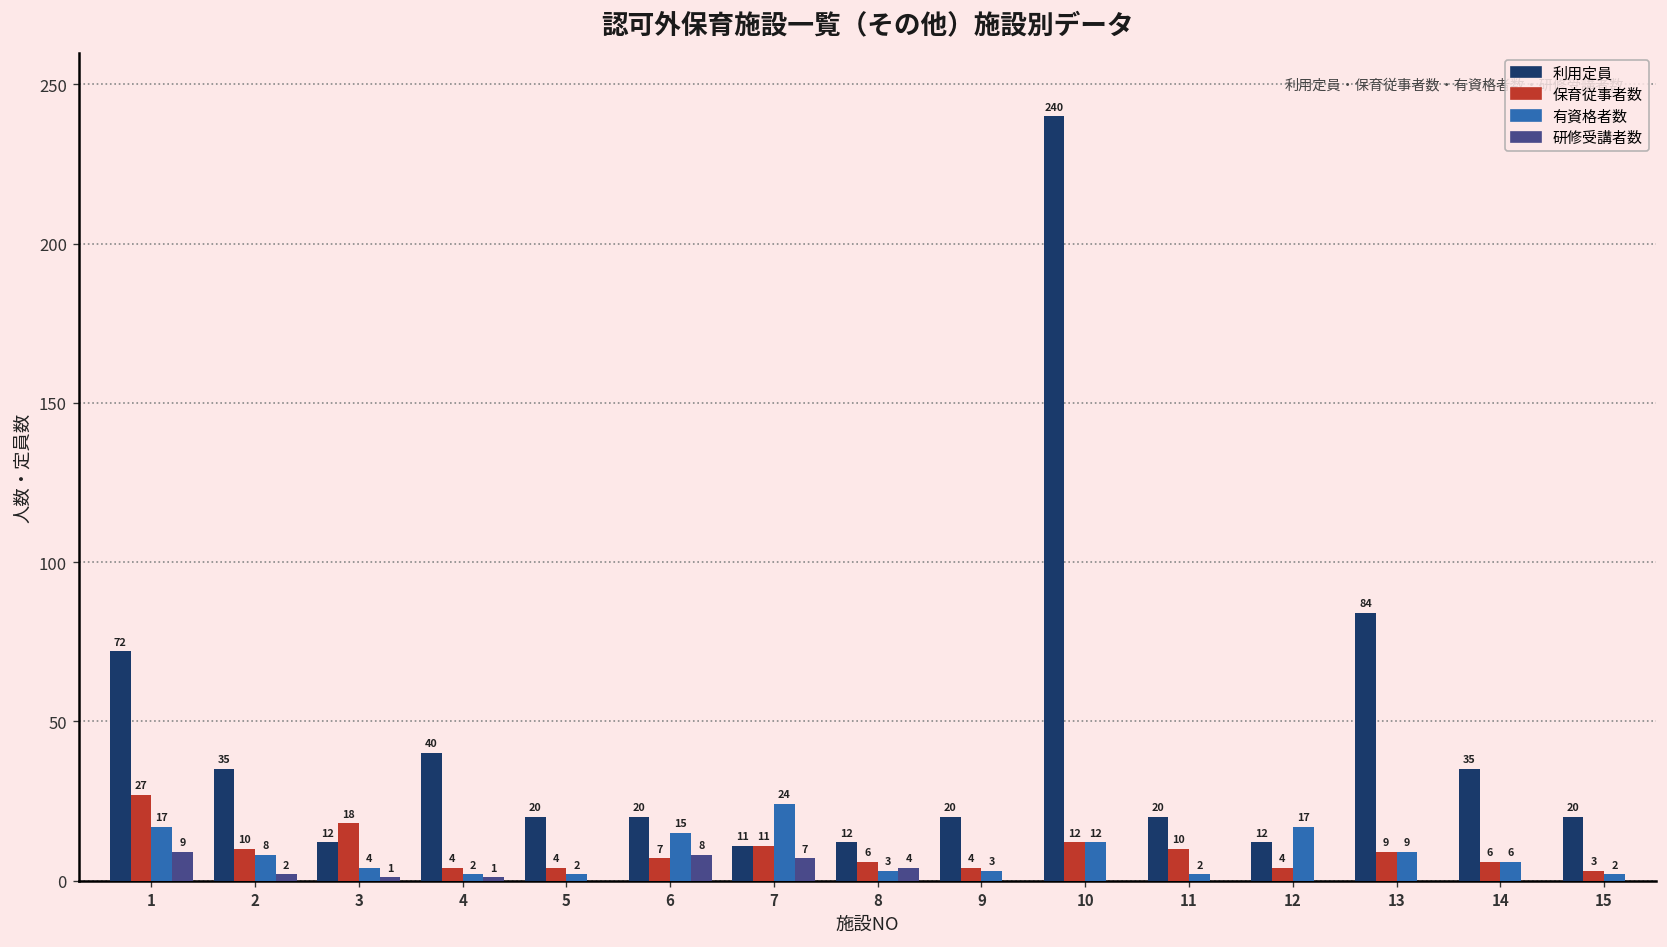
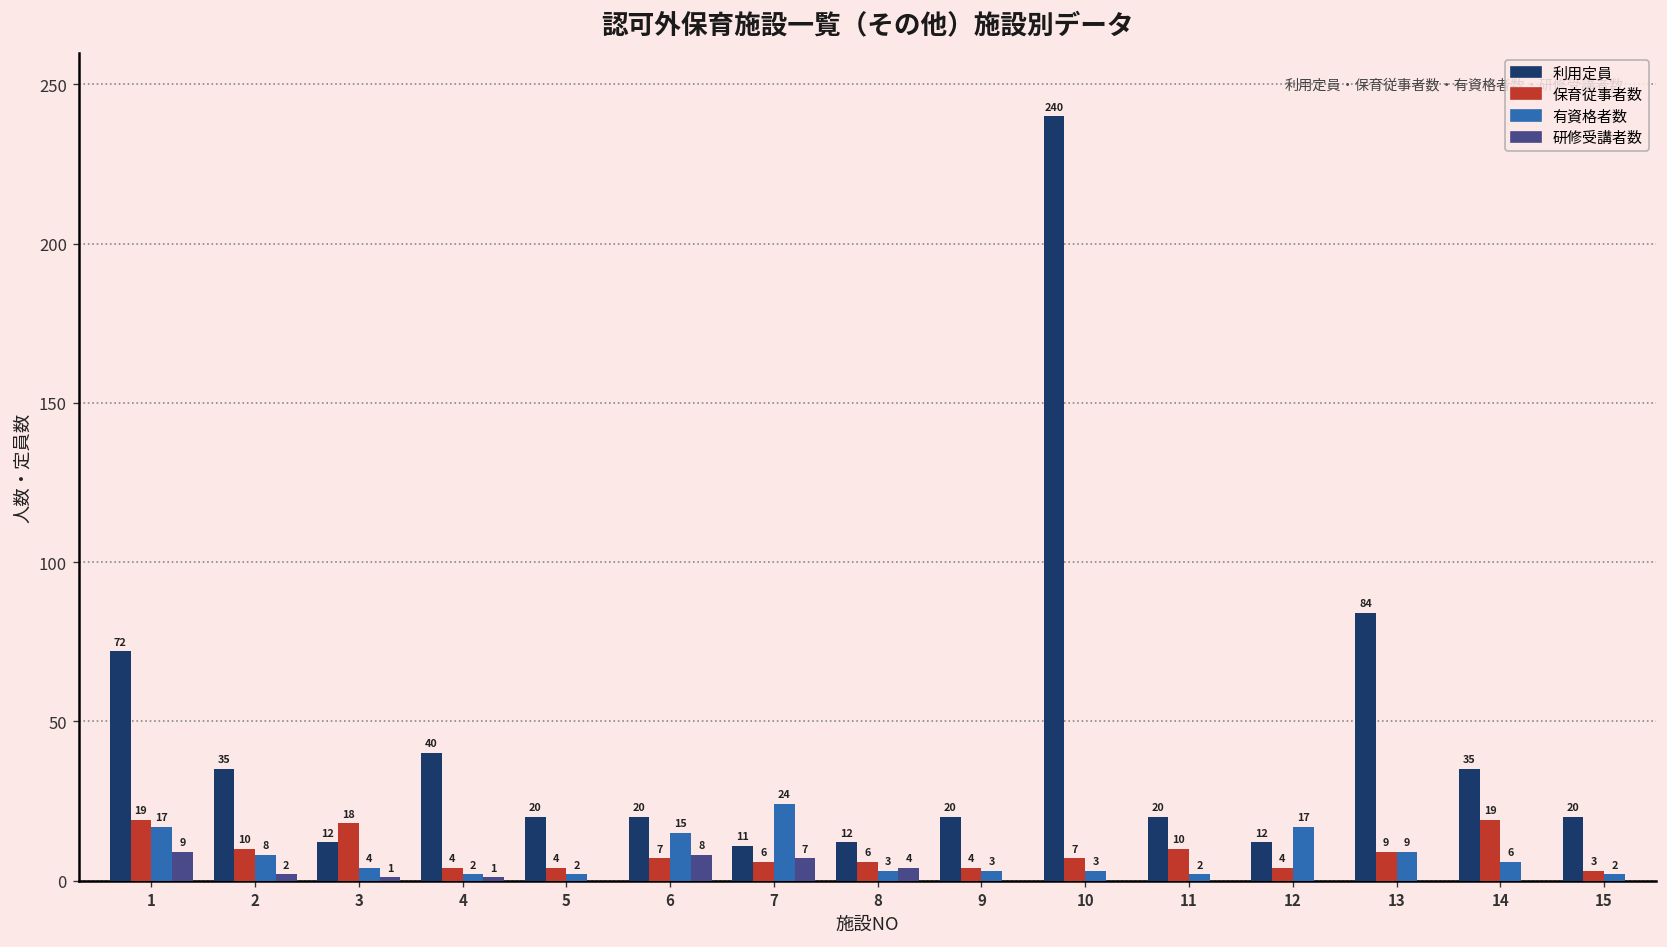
  {
    "保育従事者数": {
-     "1": 27,
+     "1": 19,
      "2": 10,
      "3": 18,
      "4": 4,
      "5": 4,
      "6": 7,
-     "7": 11,
+     "7": 6,
      "8": 6,
      "9": 4,
-     "10": 12,
+     "10": 7,
      "11": 10,
      "12": 4,
      "13": 9,
-     "14": 6,
+     "14": 19,
      "15": 3
    },
    "有資格者数": {
      "1": 17,
      "2": 8,
      "3": 4,
      "4": 2,
      "5": 2,
      "6": 15,
      "7": 24,
      "8": 3,
      "9": 3,
-     "10": 12,
+     "10": 3,
      "11": 2,
      "12": 17,
      "13": 9,
      "14": 6,
      "15": 2
    }
  }
